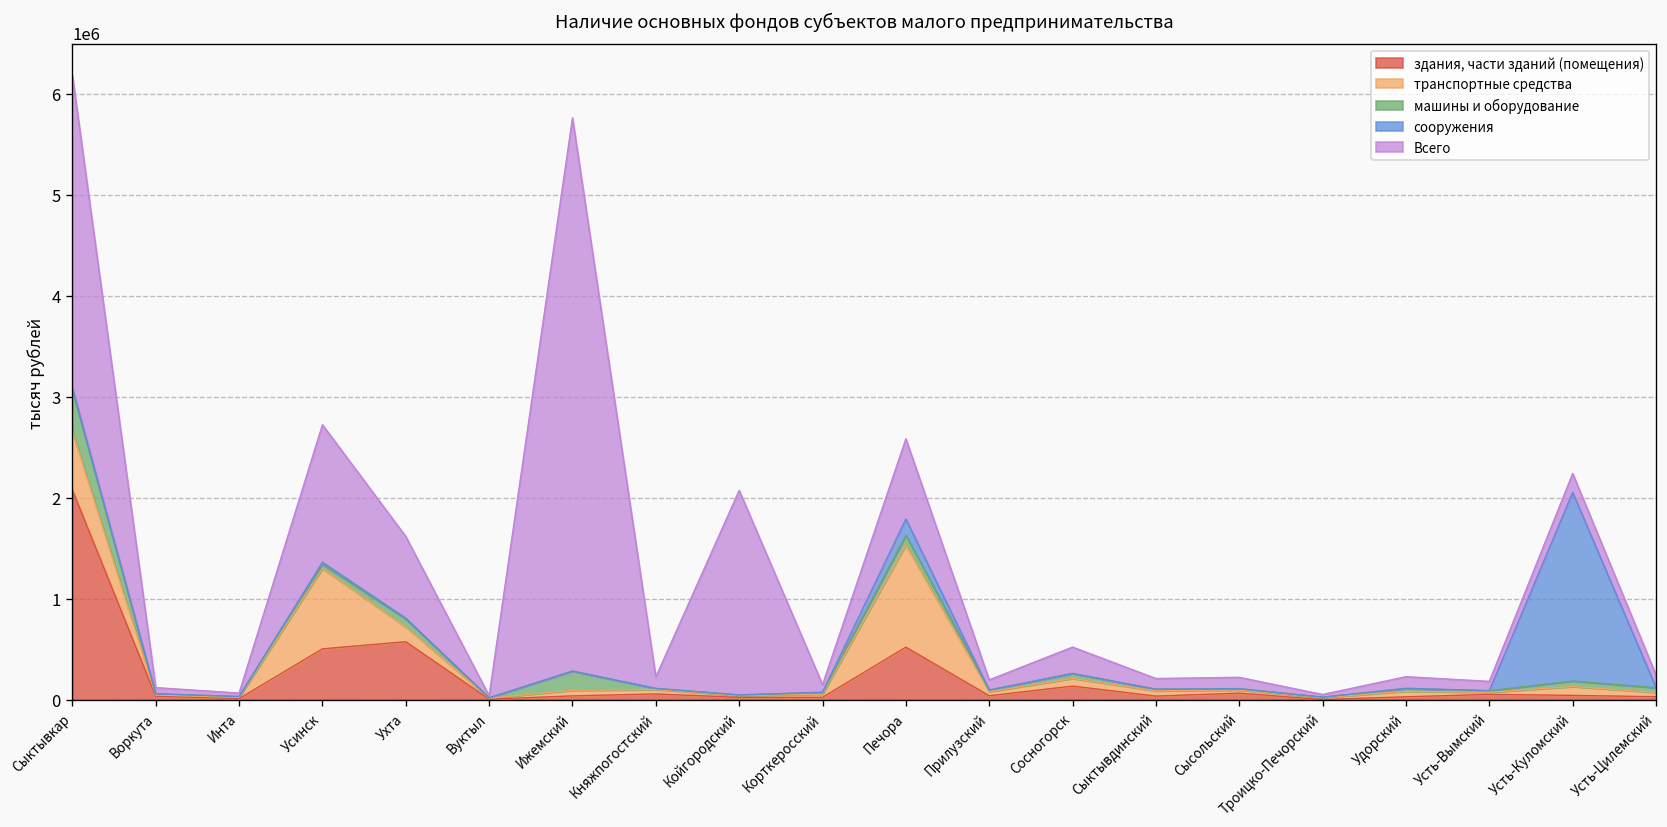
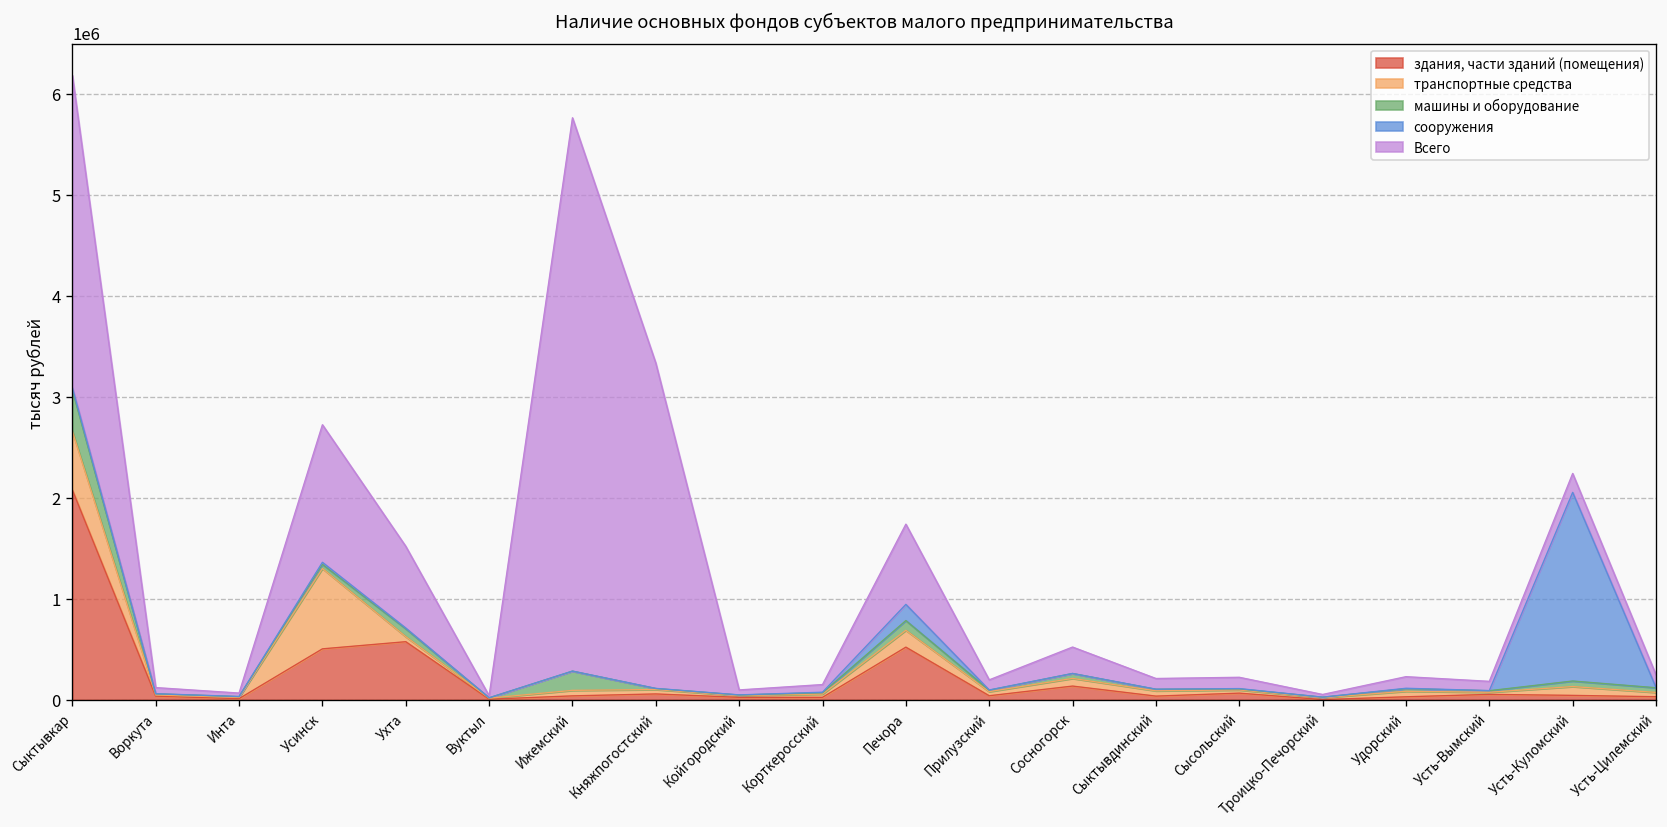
  {
    "здания, части зданий (помещения)": {
      "Сыктывкар": 2100000,
      "Усинск": 500000,
      "Ухта": 600000,
      "Ижемский": 0,
      "Княжпогостский": 100000,
      "Корткеросский": 0,
      "Печора": 500000,
      "Прилузский": 0,
      "Сосногорск": 100000,
      "Сыктывдинский": 0,
      "Сысольский": 100000,
      "Удорский": 0,
      "Усть-Куломский": 0,
      "Усть-Цилемский": 0
    },
    "транспортные средства": {
      "Сыктывкар": 600000,
      "Усинск": 800000,
-     "Ухта": 100000,
+     "Ухта": 0,
      "Ижемский": 100000,
-     "Печора": 1000000,
+     "Печора": 200000,
      "Сосногорск": 100000,
      "Усть-Куломский": 100000,
      "Усть-Цилемский": 0
    },
    "машины и оборудование": {
      "Печора": 100000,
      "Усть-Куломский": 100000
    },
    "сооружения": {
      "Печора": 200000,
      "Усть-Куломский": 1900000
    },
    "Всего": {
      "Сыктывкар": 3100000,
      "Воркута": 100000,
      "Инта": 0,
      "Усинск": 1400000,
      "Ухта": 800000,
      "Ижемский": 5500000,
-     "Княжпогостский": 100000,
-     "Койгородский": 2000000,
+     "Княжпогостский": 3200000,
+     "Койгородский": 0,
      "Корткеросский": 100000,
      "Печора": 800000,
      "Прилузский": 100000,
      "Сосногорск": 300000,
      "Сыктывдинский": 100000,
      "Сысольский": 100000,
      "Удорский": 100000,
      "Усть-Вымский": 100000,
      "Усть-Куломский": 200000,
      "Усть-Цилемский": 100000
    }
  }
